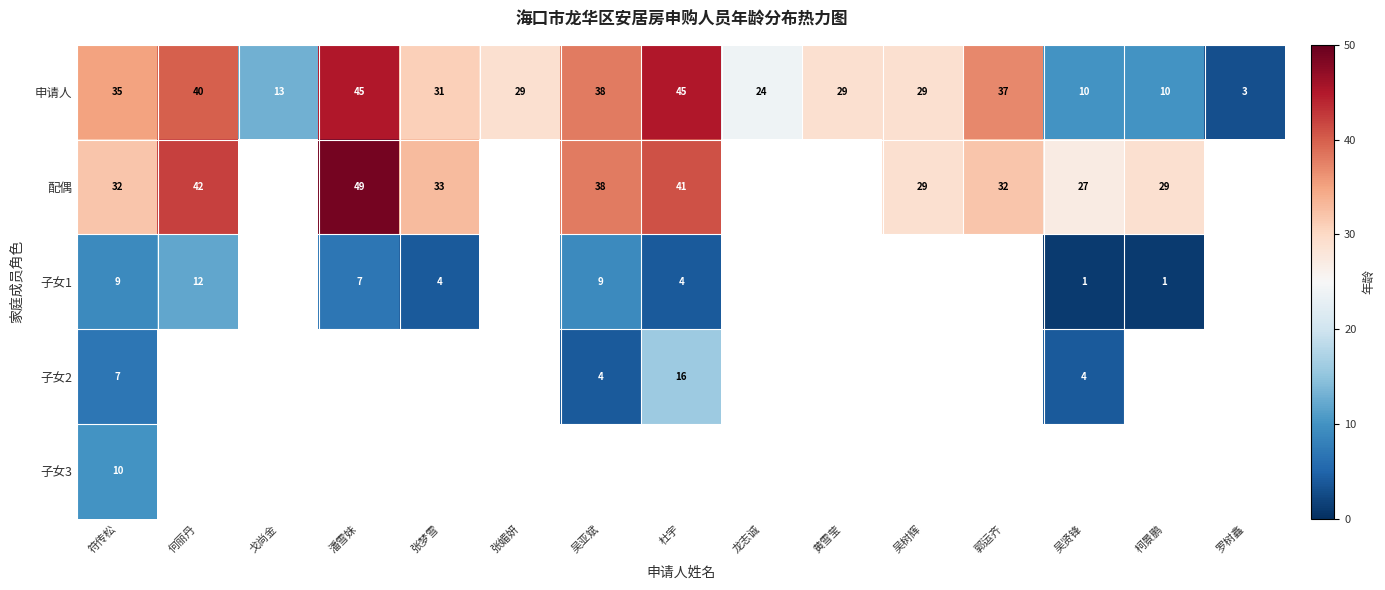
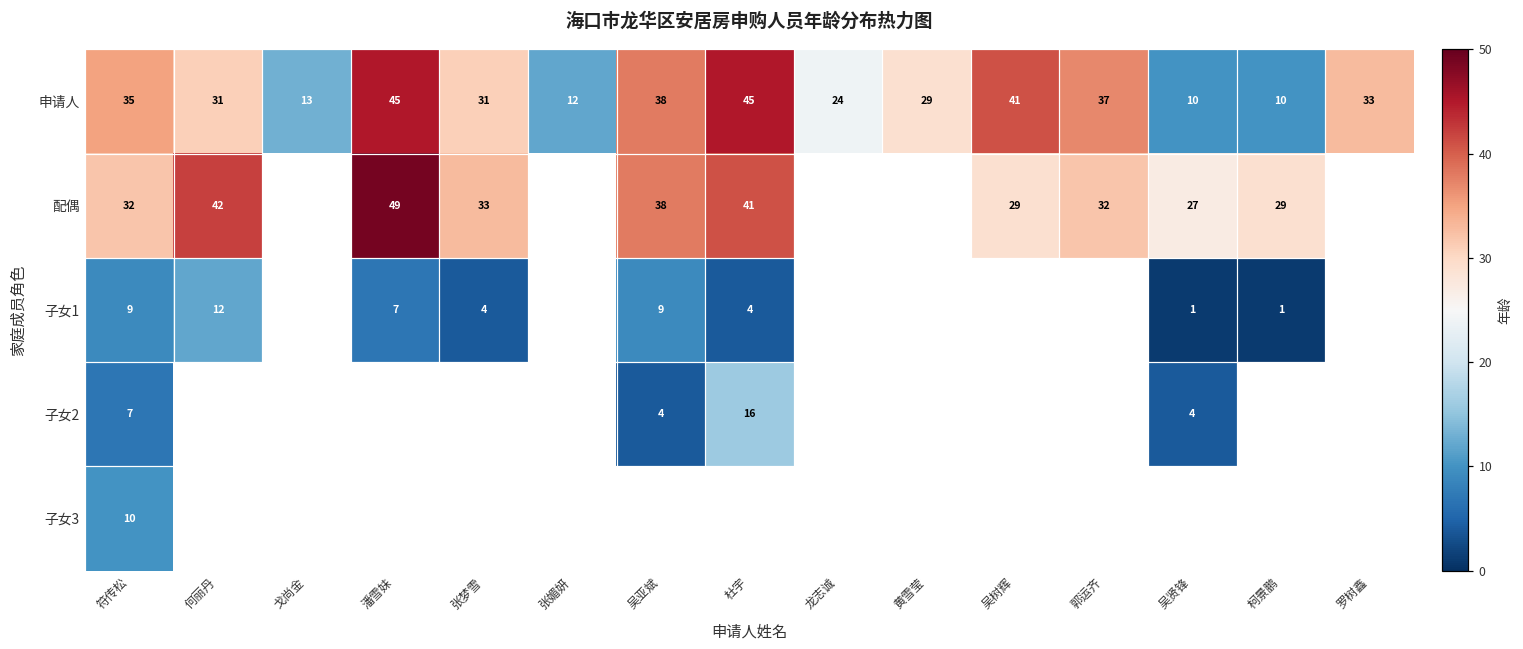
  {
    "申请人": {
      "符传松": 35,
-     "何丽丹": 40,
+     "何丽丹": 31,
      "戈尚金": 13,
      "潘雪妹": 45,
      "张梦雪": 31,
-     "张媚妍": 29,
+     "张媚妍": 12,
      "吴亚斌": 38,
      "杜宇": 45,
      "龙志诚": 24,
      "黄雪莹": 29,
-     "吴树辉": 29,
+     "吴树辉": 41,
      "郭运齐": 37,
      "吴贤锋": 10,
      "柯景鹏": 10,
-     "罗树鑫": 3
+     "罗树鑫": 33
    },
    "配偶": {
      "符传松": 32,
      "何丽丹": 42,
      "潘雪妹": 49,
      "张梦雪": 33,
      "吴亚斌": 38,
      "杜宇": 41,
      "吴树辉": 29,
      "郭运齐": 32,
      "吴贤锋": 27,
      "柯景鹏": 29
    },
    "子女1": {
      "符传松": 9,
      "何丽丹": 12,
      "潘雪妹": 7,
      "张梦雪": 4,
      "吴亚斌": 9,
      "杜宇": 4,
      "吴贤锋": 1,
      "柯景鹏": 1
    },
    "子女2": {
      "符传松": 7,
      "吴亚斌": 4,
      "杜宇": 16,
      "吴贤锋": 4
    },
    "子女3": {
      "符传松": 10
    }
  }
